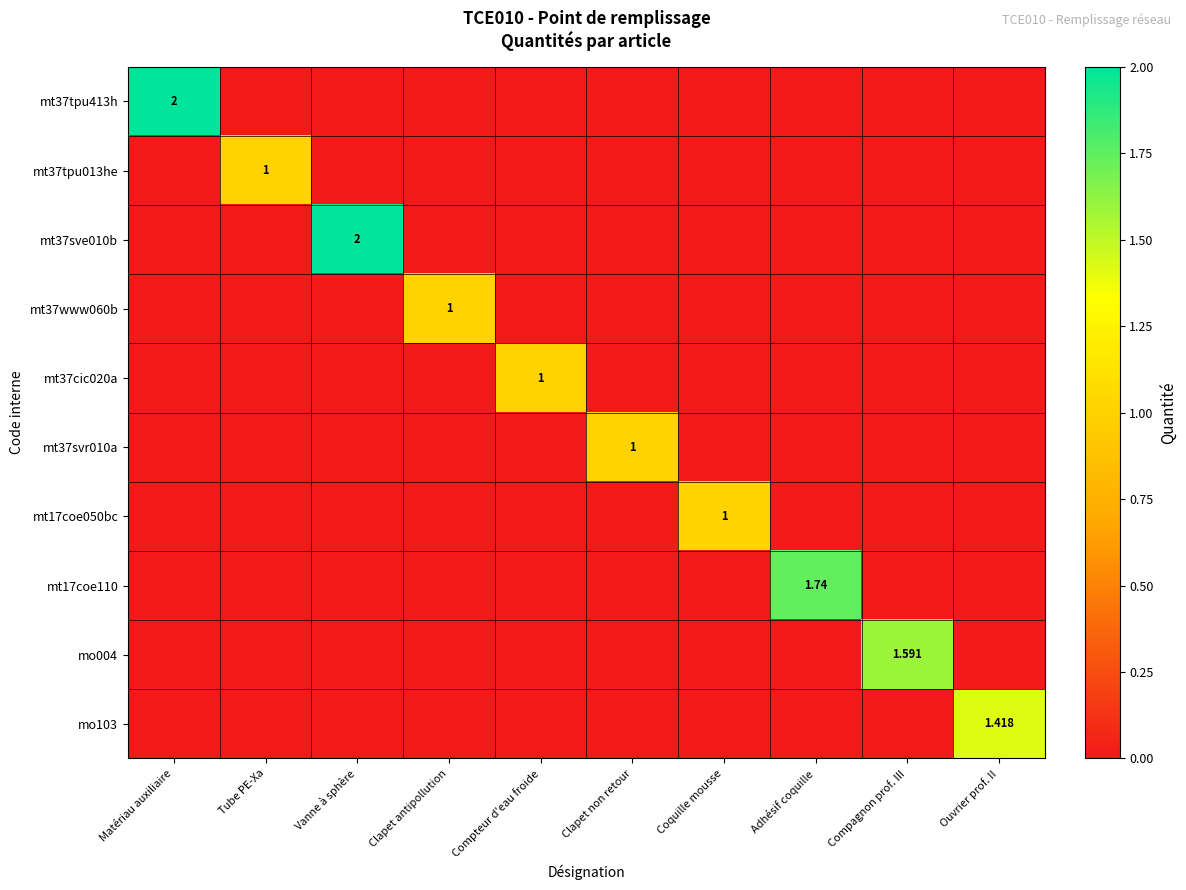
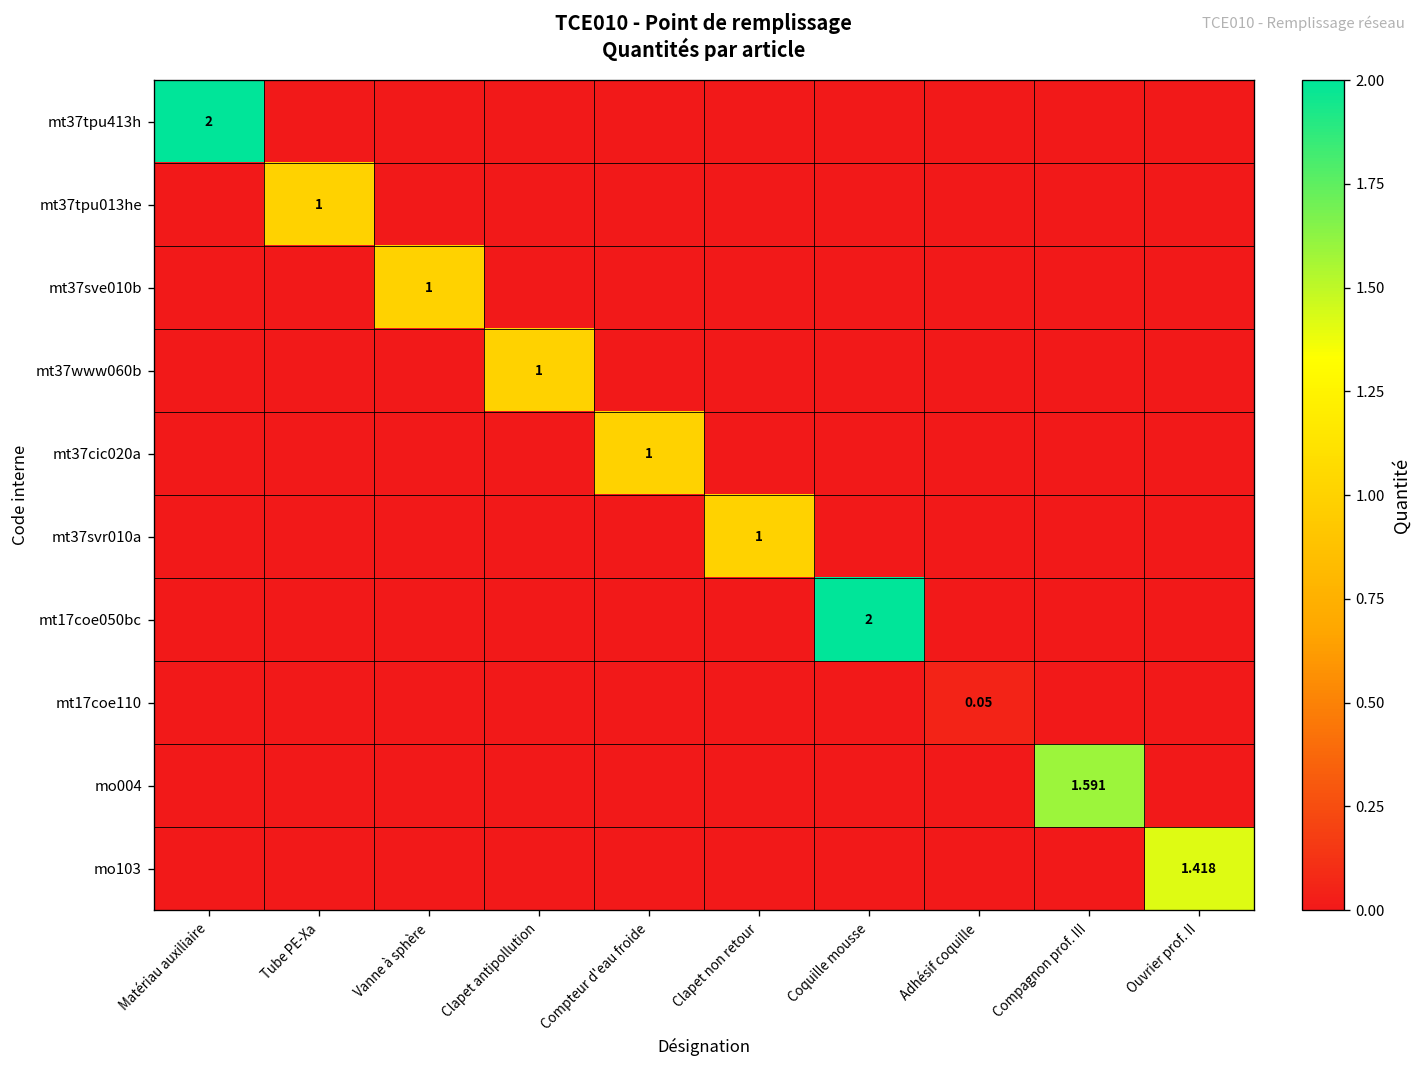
  {
    "mt37tpu413h": {
      "Matériau auxiliaire": 2
    },
    "mt37tpu013he": {
      "Tube PE-Xa": 1
    },
    "mt37sve010b": {
-     "Vanne à sphère": 2
+     "Vanne à sphère": 1
    },
    "mt37www060b": {
      "Clapet antipollution": 1
    },
    "mt37cic020a": {
      "Compteur d'eau froide": 1
    },
    "mt37svr010a": {
      "Clapet non retour": 1
    },
    "mt17coe050bc": {
-     "Coquille mousse": 1
+     "Coquille mousse": 2
    },
    "mt17coe110": {
-     "Adhésif coquille": 1.74
+     "Adhésif coquille": 0.05
    },
    "mo004": {
      "Compagnon prof. III": 1.591
    },
    "mo103": {
      "Ouvrier prof. II": 1.418
    }
  }
